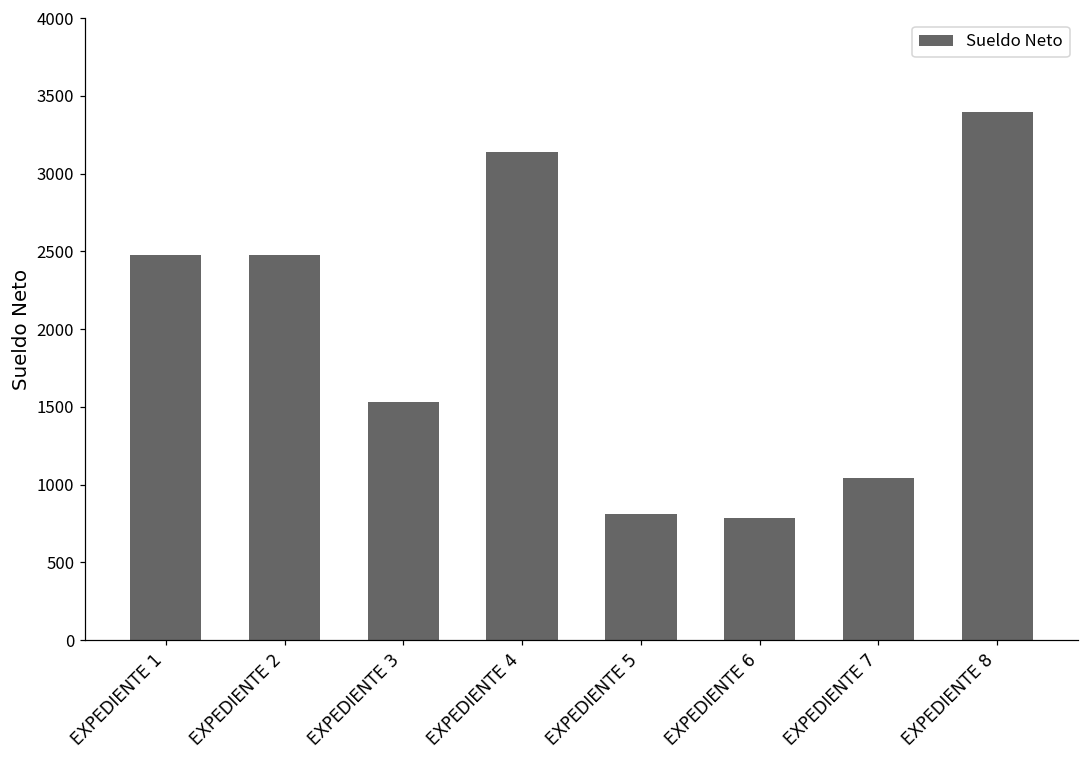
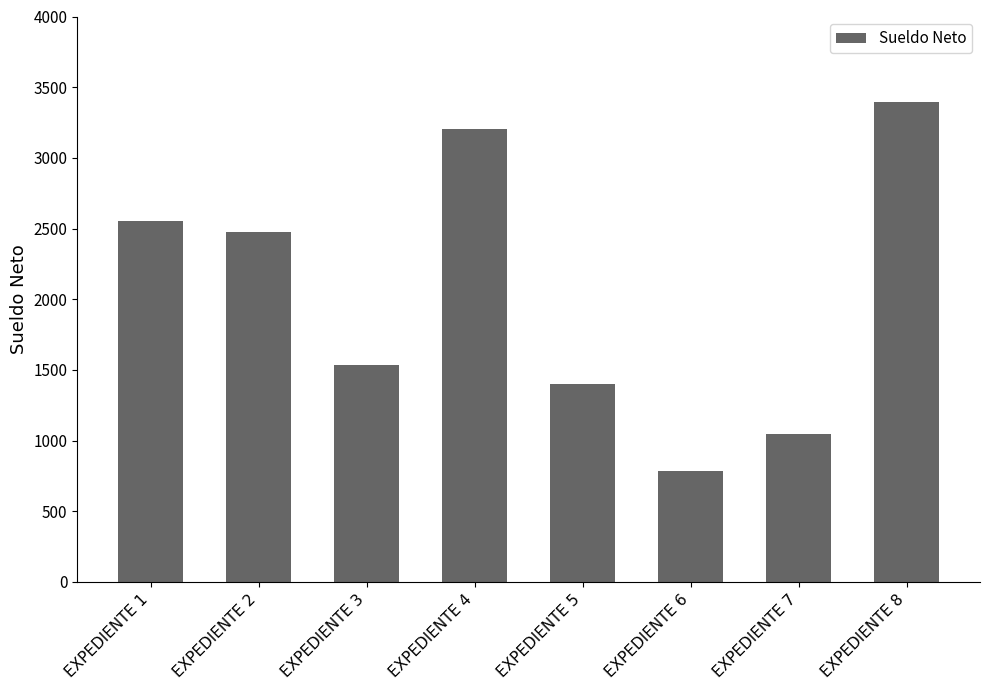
  {
-   "EXPEDIENTE 1": 2480,
+   "EXPEDIENTE 1": 2550,
    "EXPEDIENTE 2": 2480,
    "EXPEDIENTE 3": 1530,
-   "EXPEDIENTE 4": 3140,
-   "EXPEDIENTE 5": 810,
+   "EXPEDIENTE 4": 3200,
+   "EXPEDIENTE 5": 1400,
    "EXPEDIENTE 6": 780,
    "EXPEDIENTE 7": 1040,
    "EXPEDIENTE 8": 3400
  }
